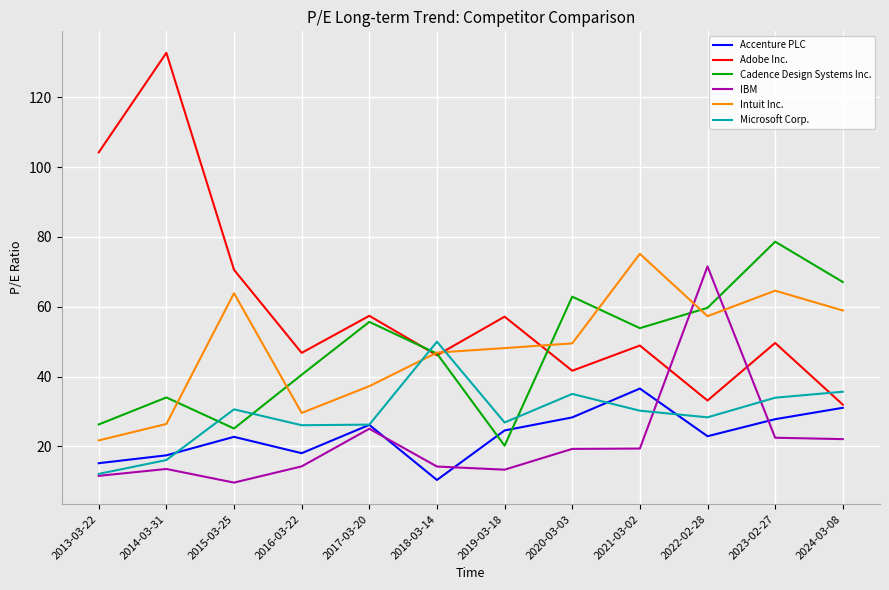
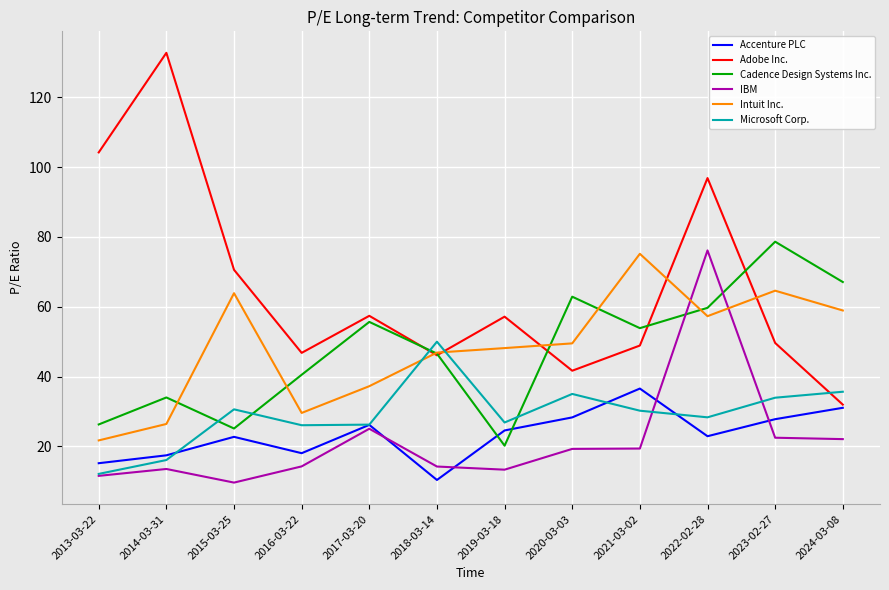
  {
    "Accenture PLC": {
      "2013-03-22": 15,
      "2014-03-31": 17,
      "2015-03-25": 23,
      "2016-03-22": 18,
      "2018-03-14": 10,
      "2019-03-18": 25,
      "2020-03-03": 28,
      "2021-03-02": 37,
      "2022-02-28": 23,
      "2023-02-27": 28,
      "2024-03-08": 31
    },
    "Adobe Inc.": {
      "2013-03-22": 104,
      "2014-03-31": 133,
      "2015-03-25": 71,
      "2016-03-22": 47,
      "2017-03-20": 57,
      "2019-03-18": 57,
      "2020-03-03": 42,
      "2021-03-02": 49,
-     "2022-02-28": 33,
+     "2022-02-28": 97,
      "2023-02-27": 50,
      "2024-03-08": 32
    },
    "Cadence Design Systems Inc.": {
      "2013-03-22": 26,
      "2014-03-31": 34,
      "2015-03-25": 25,
      "2016-03-22": 41,
      "2017-03-20": 56,
      "2019-03-18": 20,
      "2020-03-03": 63,
      "2021-03-02": 54,
      "2022-02-28": 60,
      "2023-02-27": 79,
      "2024-03-08": 67
    },
    "IBM": {
      "2014-03-31": 14,
      "2015-03-25": 10,
      "2016-03-22": 14,
      "2017-03-20": 25,
      "2018-03-14": 14,
      "2019-03-18": 13,
      "2020-03-03": 19,
      "2021-03-02": 19,
-     "2022-02-28": 72,
+     "2022-02-28": 76,
      "2023-02-27": 23,
      "2024-03-08": 22
    },
    "Intuit Inc.": {
      "2013-03-22": 22,
      "2014-03-31": 26,
      "2015-03-25": 64,
      "2016-03-22": 30,
      "2017-03-20": 37,
      "2019-03-18": 48,
      "2020-03-03": 50,
      "2021-03-02": 75,
      "2022-02-28": 57,
      "2023-02-27": 65,
      "2024-03-08": 59
    },
    "Microsoft Corp.": {
      "2014-03-31": 16,
      "2015-03-25": 31,
      "2016-03-22": 26,
      "2018-03-14": 50,
      "2019-03-18": 27,
      "2020-03-03": 35,
      "2021-03-02": 30,
      "2022-02-28": 28,
      "2023-02-27": 34,
      "2024-03-08": 36
    }
  }
